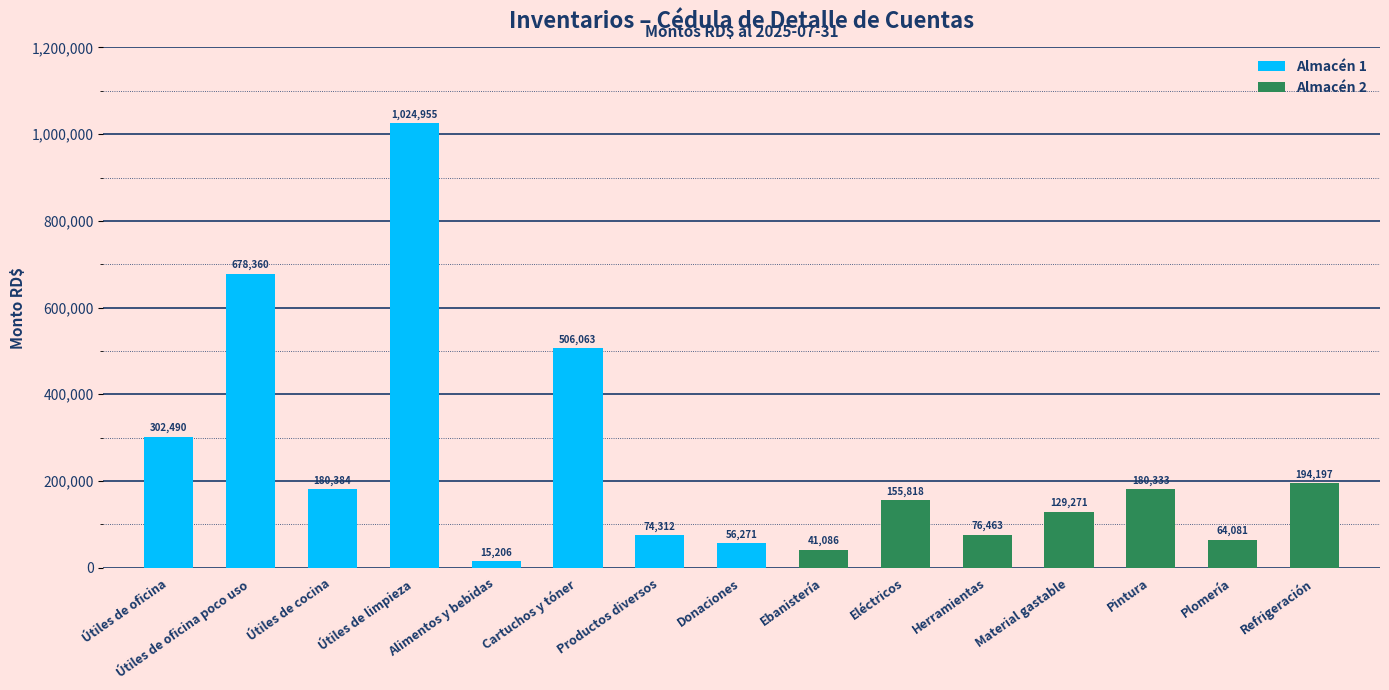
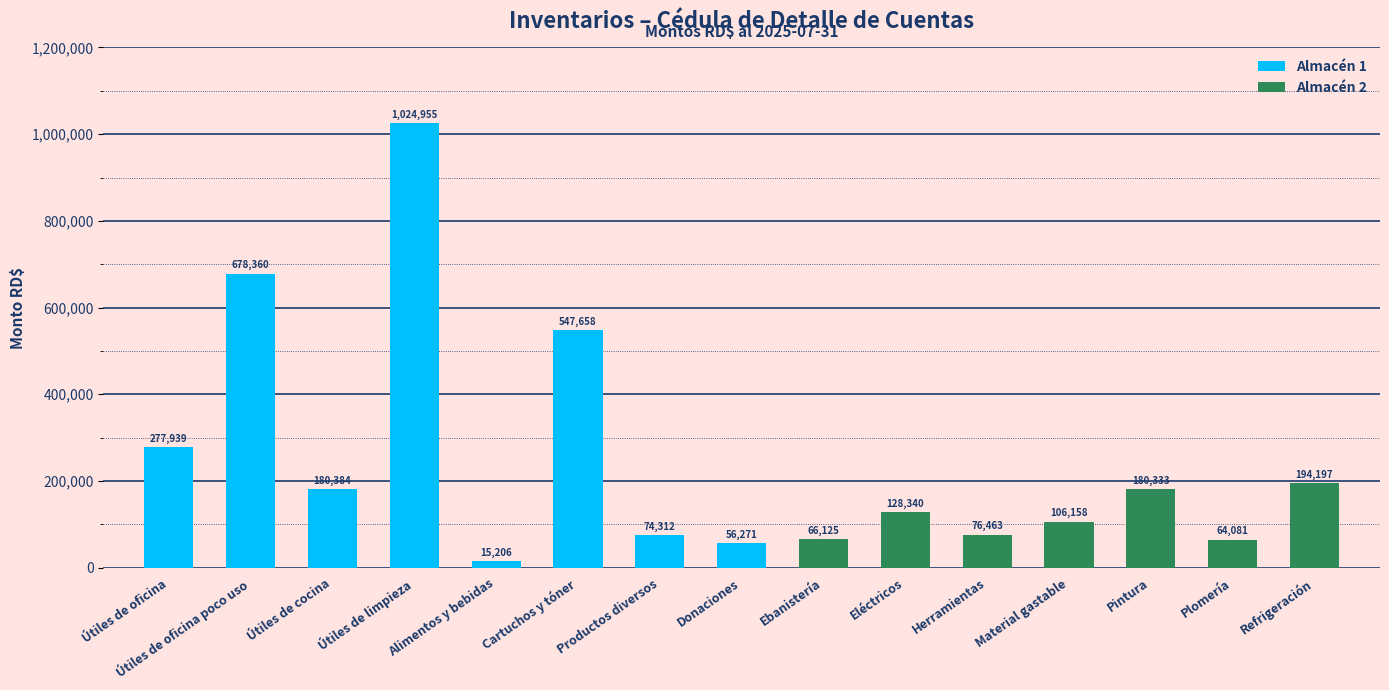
  {
    "Almacén 1": {
-     "Útiles de oficina": "302,490",
+     "Útiles de oficina": "277,939",
      "Útiles de oficina poco uso": "678,360",
      "Útiles de cocina": "180,384",
      "Útiles de limpieza": "1,024,955",
      "Alimentos y bebidas": "15,206",
-     "Cartuchos y tóner": "506,063",
+     "Cartuchos y tóner": "547,658",
      "Productos diversos": "74,312",
      "Donaciones": "56,271"
    },
    "Almacén 2": {
-     "Ebanistería": "41,086",
-     "Eléctricos": "155,818",
+     "Ebanistería": "66,125",
+     "Eléctricos": "128,340",
      "Herramientas": "76,463",
-     "Material gastable": "129,271",
+     "Material gastable": "106,158",
      "Pintura": "180,333",
      "Plomería": "64,081",
      "Refrigeración": "194,197"
    }
  }
